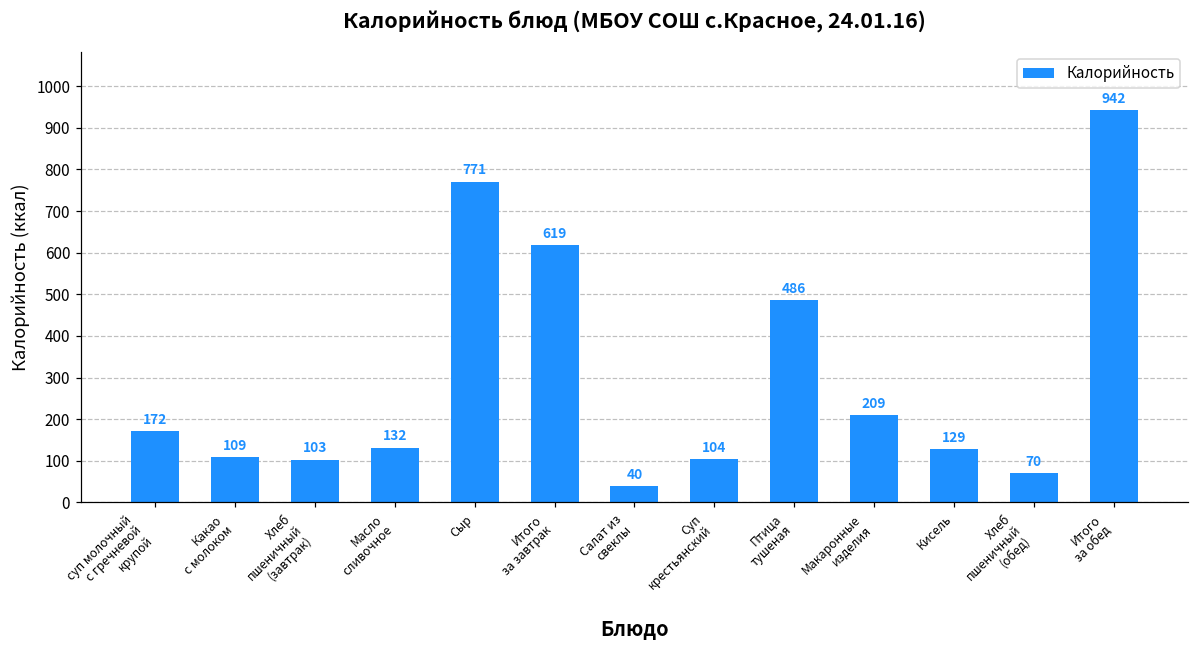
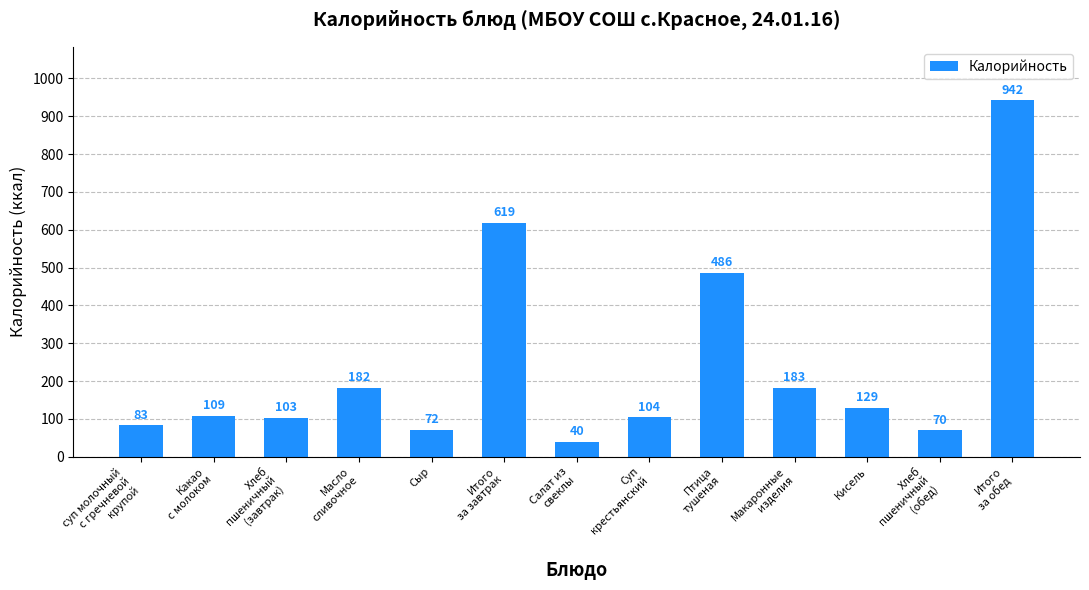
  {
-   "суп молочный с гречневой крупой": 172,
+   "суп молочный с гречневой крупой": 83,
    "Какао с молоком": 109,
    "Хлеб пшеничный (завтрак)": 103,
-   "Масло сливочное": 132,
-   "Сыр": 771,
+   "Масло сливочное": 182,
+   "Сыр": 72,
    "Итого за завтрак": 619,
    "Салат из свеклы": 40,
    "Суп крестьянский": 104,
    "Птица тушеная": 486,
-   "Макаронные изделия": 209,
+   "Макаронные изделия": 183,
    "Кисель": 129,
    "Хлеб пшеничный (обед)": 70,
    "Итого за обед": 942
  }
